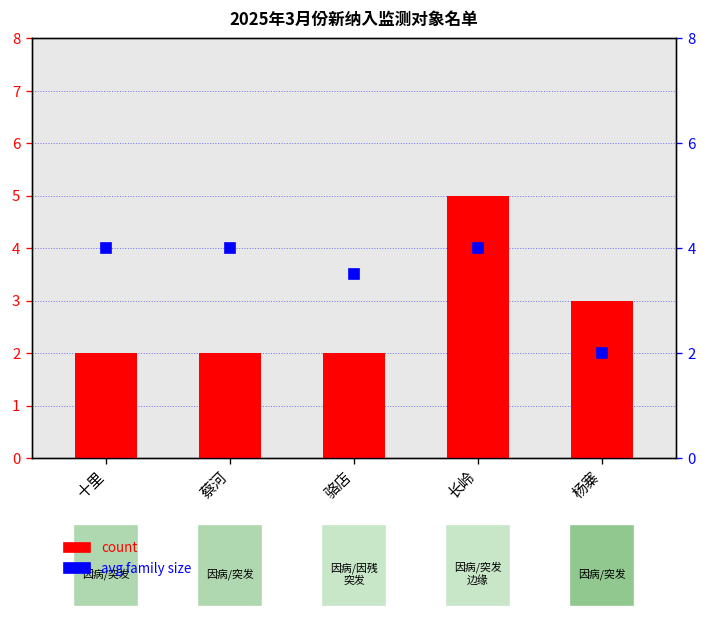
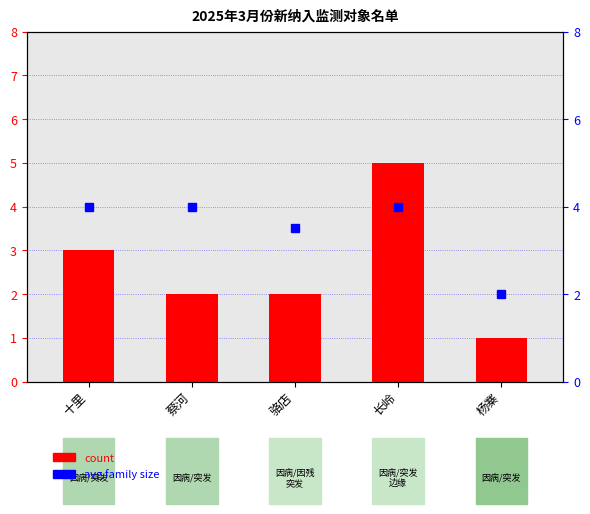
  {
    "count": {
-     "十里": 2,
+     "十里": 3,
      "蔡河": 2,
      "骆店": 2,
      "长岭": 5,
-     "杨寨": 3
+     "杨寨": 1
    },
    "avg family size": {
      "十里": 4.0,
      "蔡河": 4.0,
      "骆店": 3.5,
      "长岭": 4.0,
      "杨寨": 2.0
    }
  }
